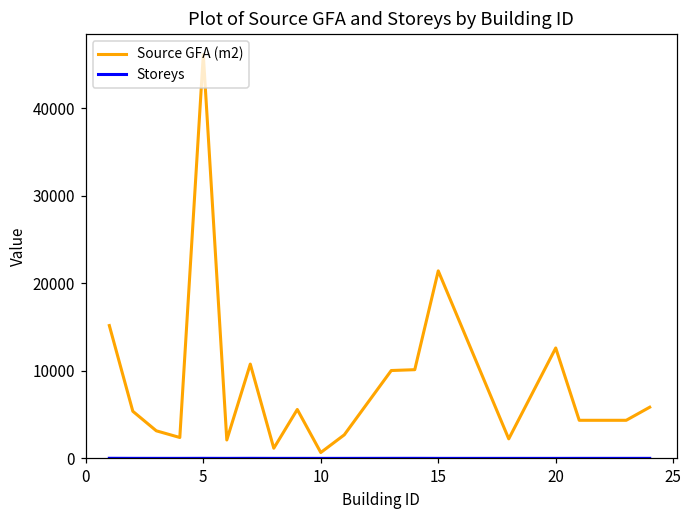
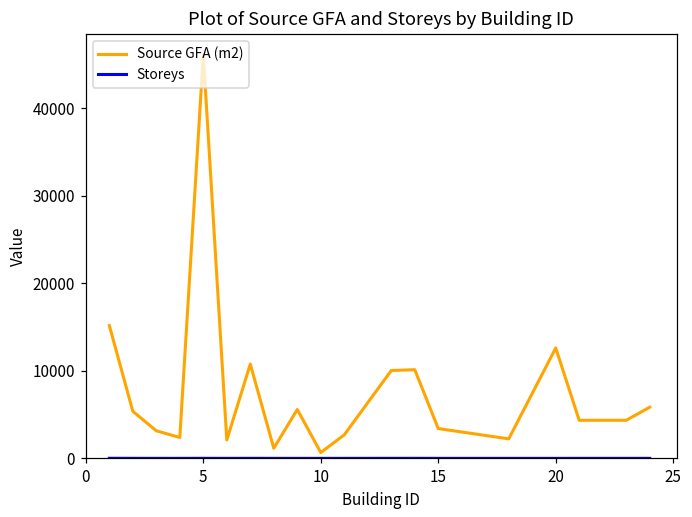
  {
    "Source GFA (m2)": {
      "10": 1000,
-     "15": 21000,
+     "15": 3000,
      "20": 13000
    },
    "Storeys": {
      "5": 0,
      "10": 0,
      "15": 0,
      "20": 0
    }
  }
